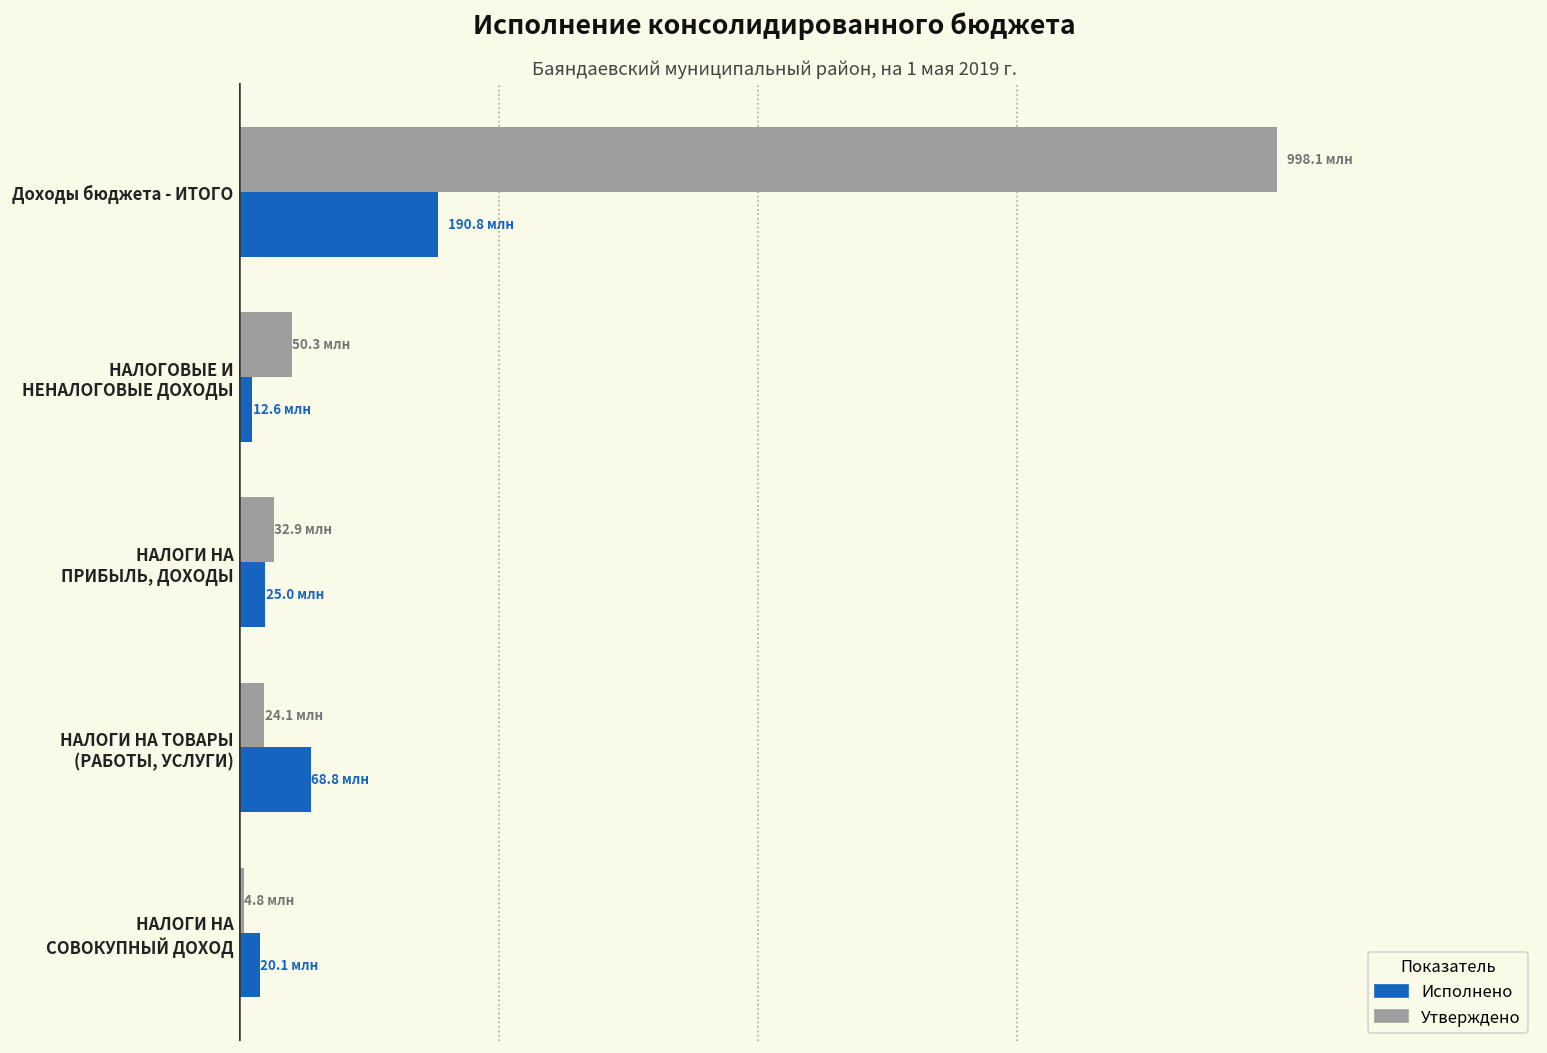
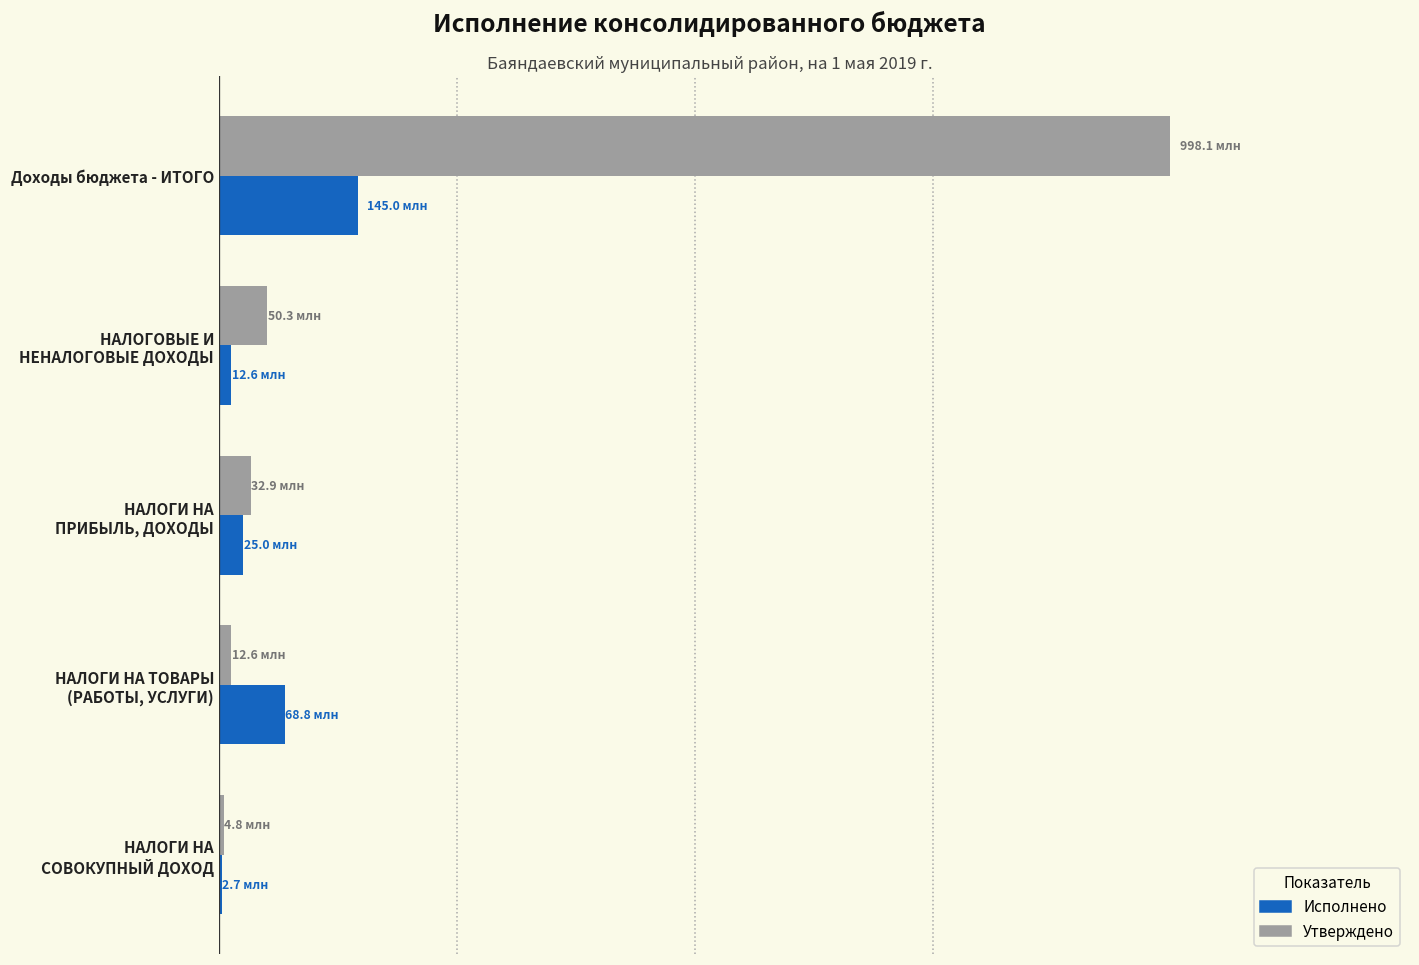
  {
    "Утверждено": {
-     "НАЛОГИ НА ТОВАРЫ (РАБОТЫ, УСЛУГИ)": 24.1
+     "НАЛОГИ НА ТОВАРЫ (РАБОТЫ, УСЛУГИ)": 12.6
    },
    "Исполнено": {
-     "Доходы бюджета - ИТОГО": 190.8,
-     "НАЛОГИ НА СОВОКУПНЫЙ ДОХОД": 20.1
+     "Доходы бюджета - ИТОГО": 145.0,
+     "НАЛОГИ НА СОВОКУПНЫЙ ДОХОД": 2.7
    }
  }
